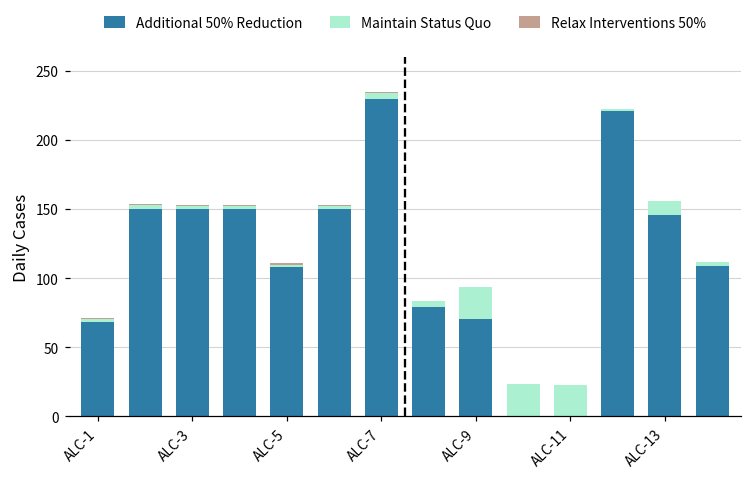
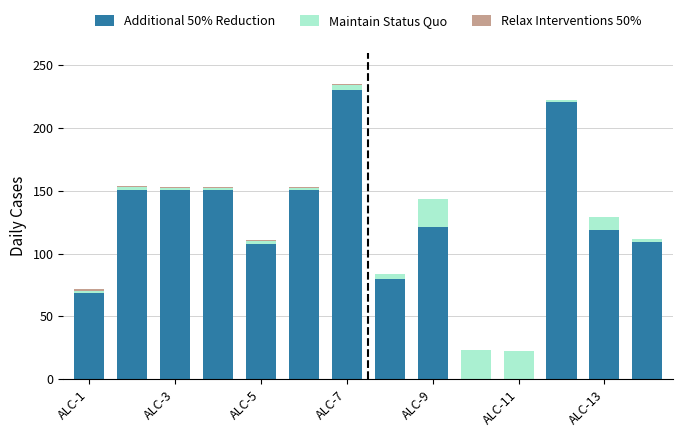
  {
    "Additional 50% Reduction": {
      "ALC-1": 68,
      "ALC-3": 150,
      "ALC-5": 108,
      "ALC-7": 230,
-     "ALC-9": 71,
+     "ALC-9": 121,
      "ALC-11": 0,
-     "ALC-13": 146
+     "ALC-13": 119
    },
    "Maintain Status Quo": {
      "ALC-1": 2,
      "ALC-3": 2,
      "ALC-5": 2,
      "ALC-7": 4,
      "ALC-9": 23,
      "ALC-11": 23,
      "ALC-13": 10
    },
    "Relax Interventions 50%": {
      "ALC-9": 0,
      "ALC-11": 0,
      "ALC-13": 0
    }
  }
